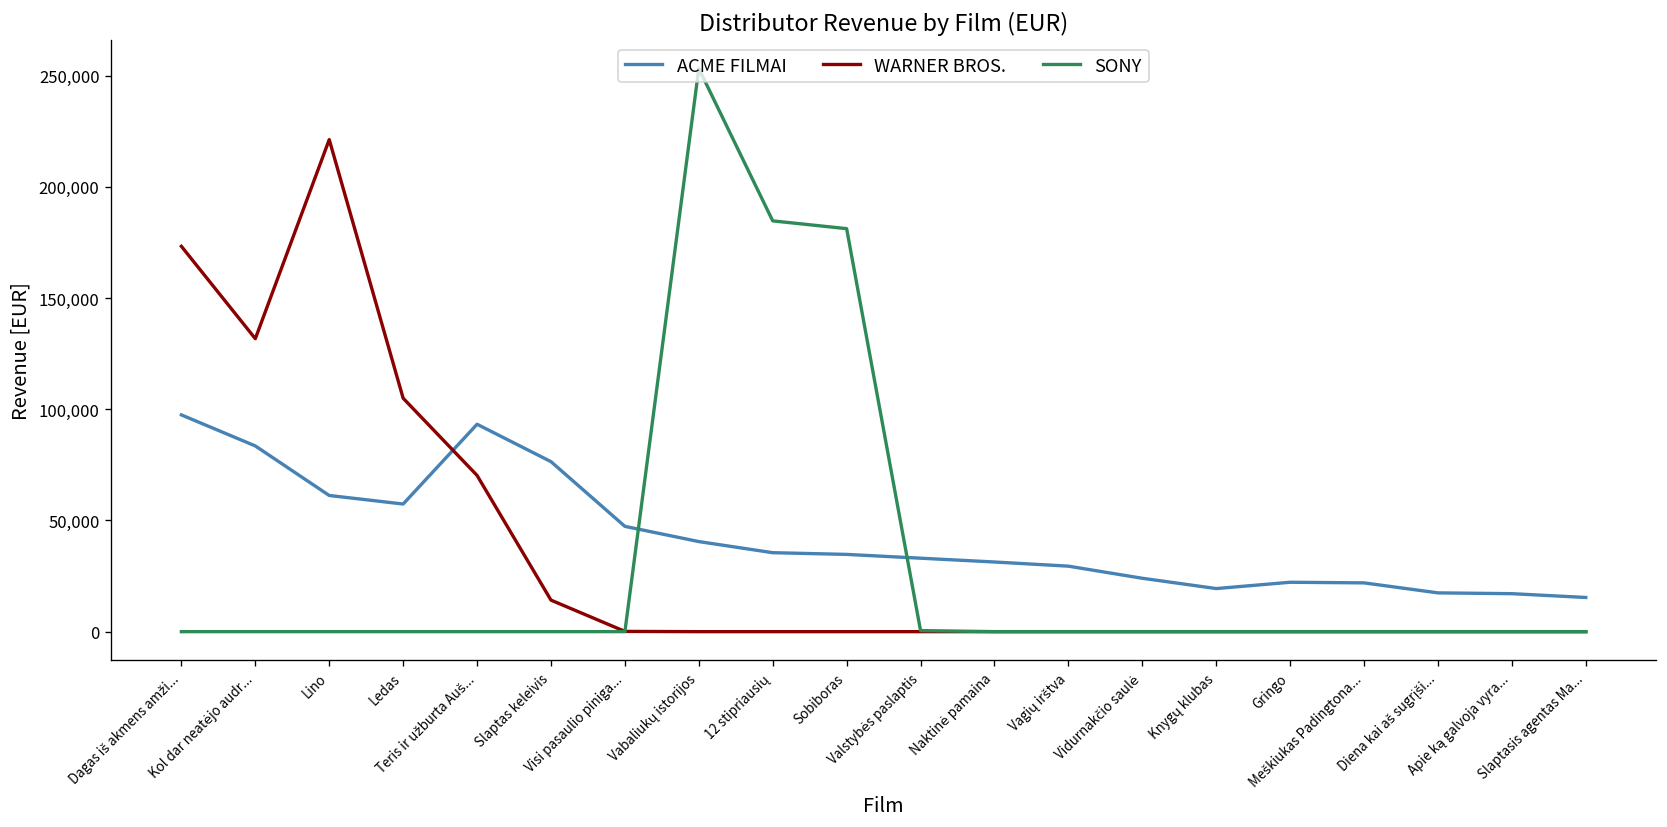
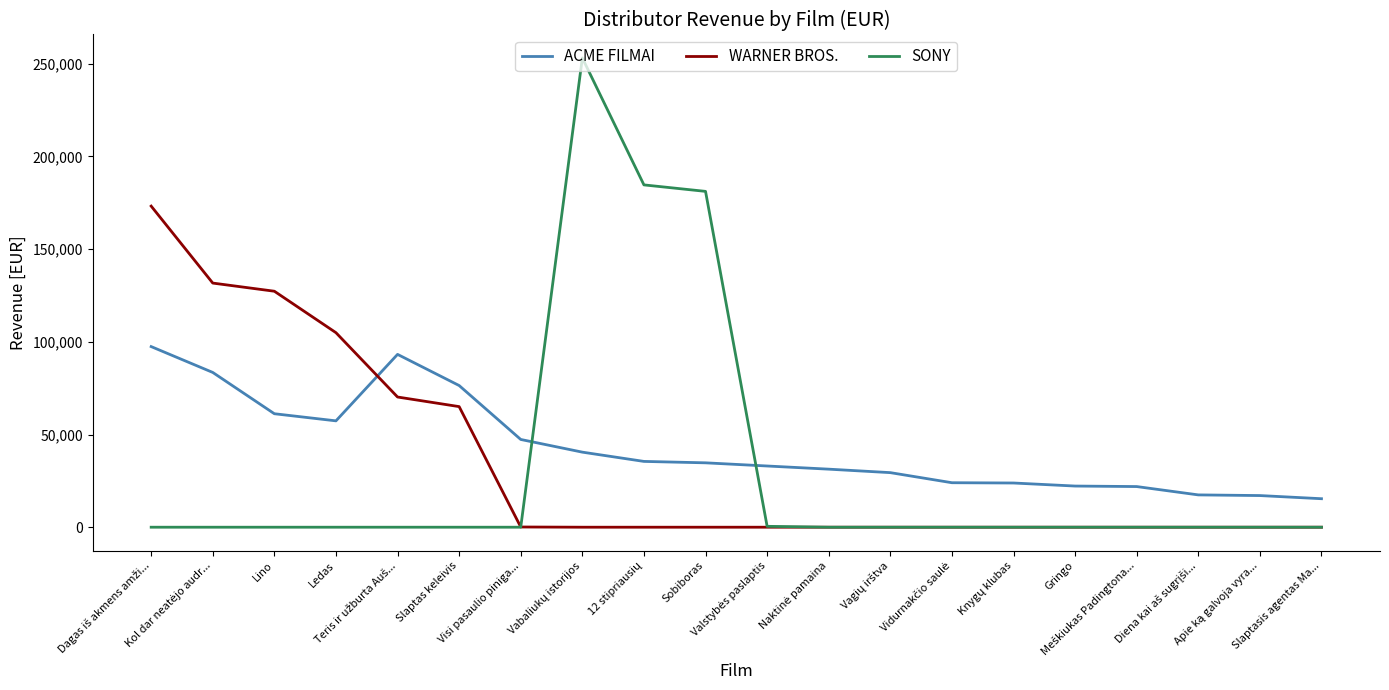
  {
    "ACME FILMAI": {
      "Dagas iš akmens amži...": "97,000",
      "Kol dar neatėjo audr...": "83,000",
      "Lino": "61,000",
      "Ledas": "57,000",
      "Teris ir užburta Auš...": "93,000",
      "Slaptas keleivis": "76,000",
      "Visi pasaulio piniga...": "47,000",
      "Vabaliukų istorijos": "40,000",
      "12 stipriausių": "35,000",
      "Sobiboras": "35,000",
      "Valstybės paslaptis": "33,000",
      "Naktinė pamaina": "31,000",
      "Vagių irštva": "29,000",
      "Vidurnakčio saulė": "24,000",
-     "Knygų klubas": "19,000",
+     "Knygų klubas": "24,000",
      "Gringo": "22,000",
      "Meškiukas Padingtona...": "22,000",
      "Diena kai aš sugrįši...": "17,000",
      "Apie ką galvoja vyra...": "17,000",
      "Slaptasis agentas Ma...": "15,000"
    },
    "WARNER BROS.": {
      "Dagas iš akmens amži...": "173,000",
      "Kol dar neatėjo audr...": "132,000",
-     "Lino": "221,000",
+     "Lino": "127,000",
      "Ledas": "105,000",
      "Teris ir užburta Auš...": "70,000",
-     "Slaptas keleivis": "14,000",
+     "Slaptas keleivis": "65,000",
      "Vabaliukų istorijos": "0",
      "12 stipriausių": "0",
      "Sobiboras": "0"
    },
    "SONY": {
      "Dagas iš akmens amži...": "0",
      "Kol dar neatėjo audr...": "0",
      "Lino": "0",
      "Ledas": "0",
      "Teris ir užburta Auš...": "0",
      "Slaptas keleivis": "0",
      "12 stipriausių": "185,000",
      "Sobiboras": "181,000"
    }
  }
